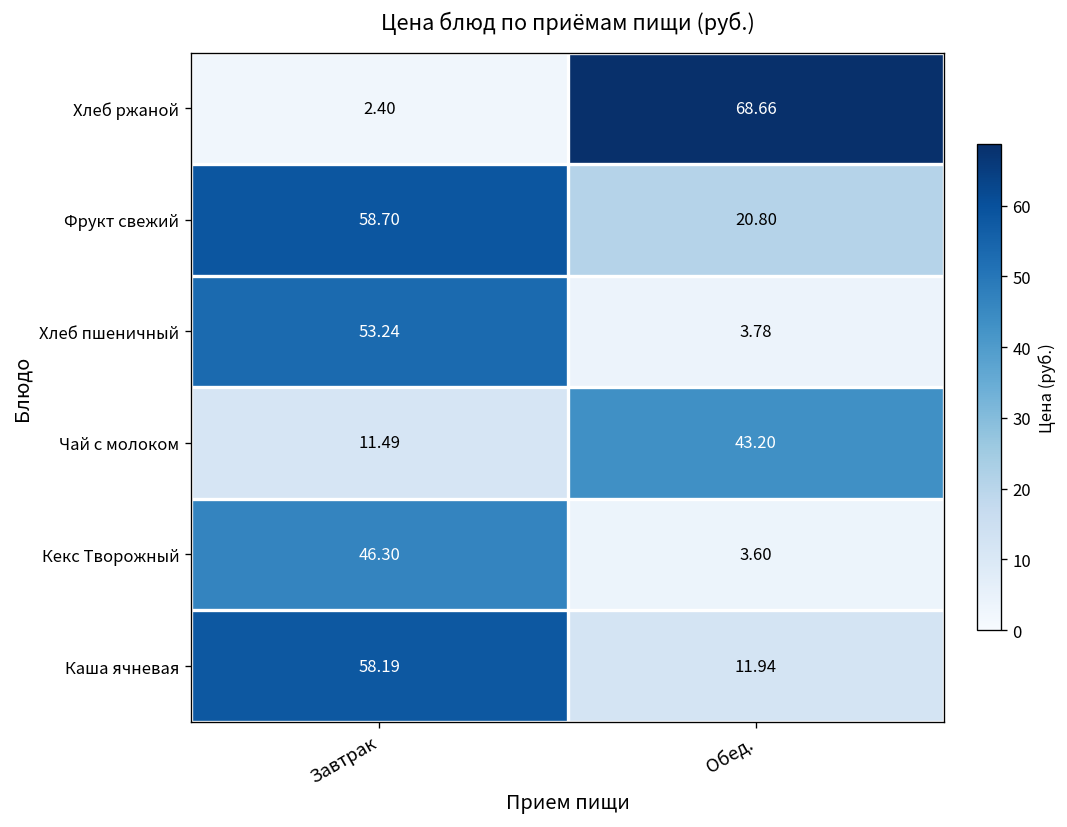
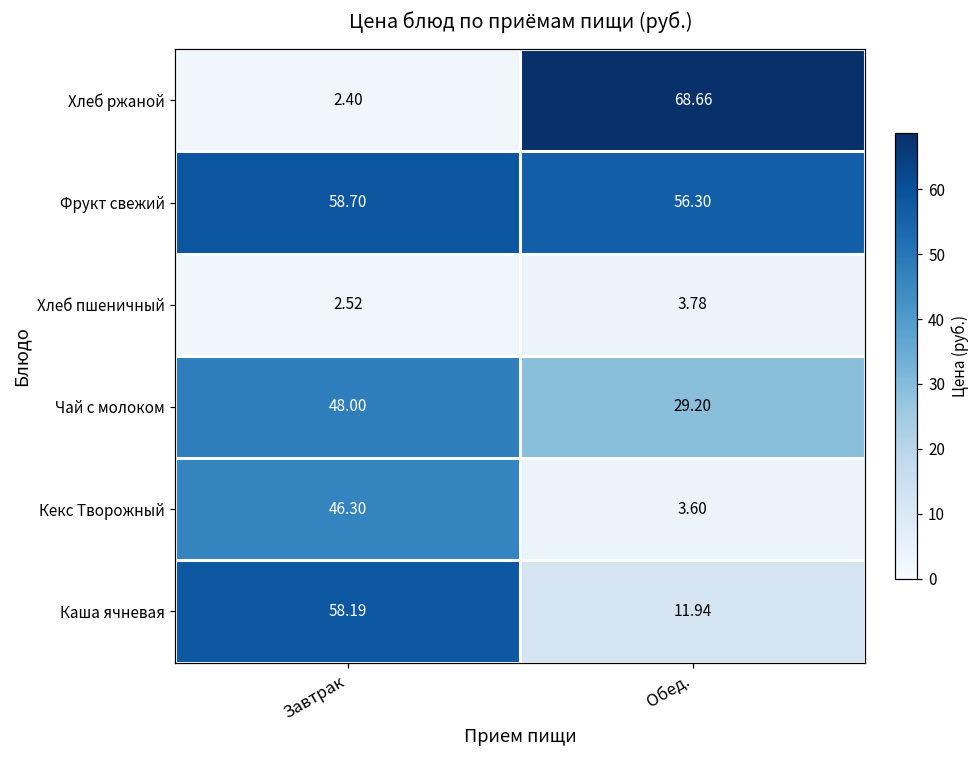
  {
    "Хлеб ржаной": {
      "Завтрак": 2.40,
      "Обед.": 68.66
    },
    "Фрукт свежий": {
      "Завтрак": 58.70,
-     "Обед.": 20.80
+     "Обед.": 56.30
    },
    "Хлеб пшеничный": {
-     "Завтрак": 53.24,
+     "Завтрак": 2.52,
      "Обед.": 3.78
    },
    "Чай с молоком": {
-     "Завтрак": 11.49,
-     "Обед.": 43.20
+     "Завтрак": 48.00,
+     "Обед.": 29.20
    },
    "Кекс Творожный": {
      "Завтрак": 46.30,
      "Обед.": 3.60
    },
    "Каша ячневая": {
      "Завтрак": 58.19,
      "Обед.": 11.94
    }
  }
